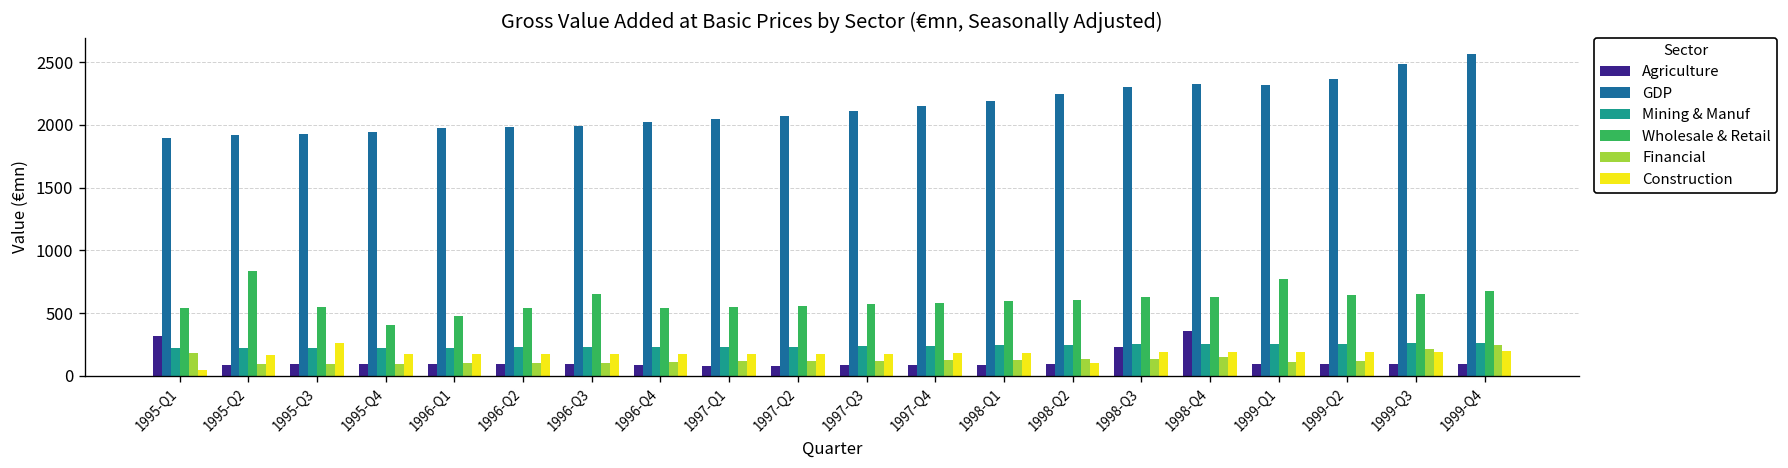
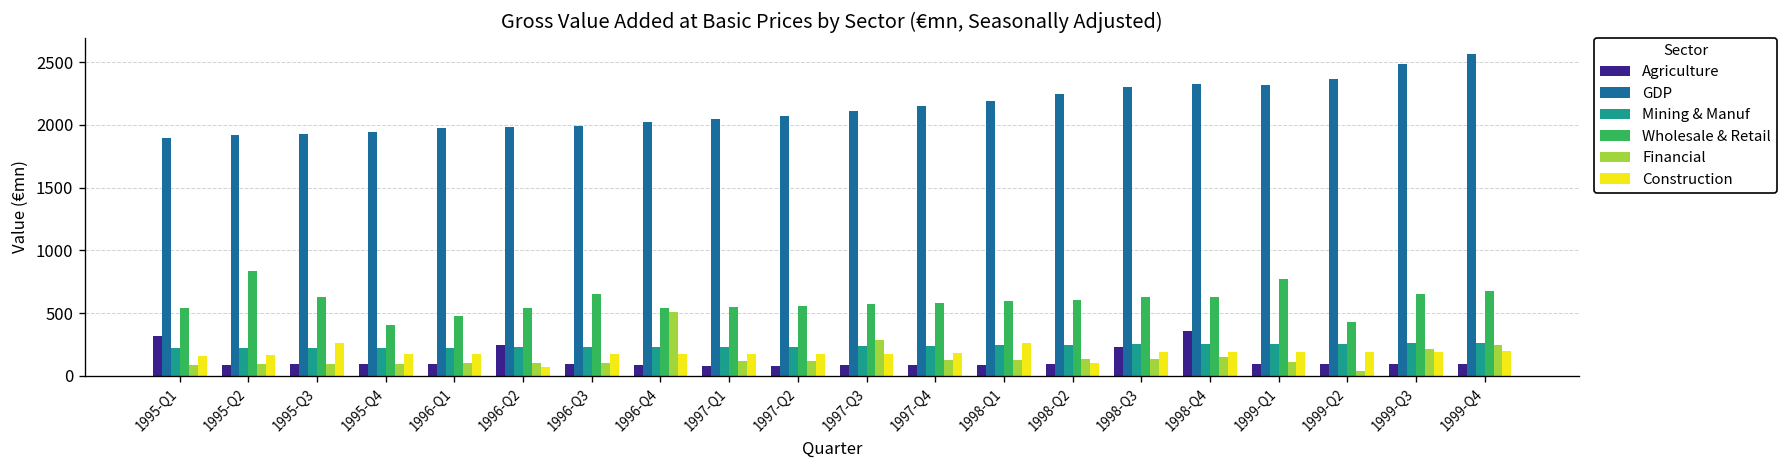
  {
    "Agriculture": {
      "1995-Q1": 320,
      "1995-Q2": 90,
      "1995-Q3": 90,
      "1995-Q4": 100,
      "1996-Q1": 90,
-     "1996-Q2": 90,
+     "1996-Q2": 250,
      "1996-Q3": 90,
      "1996-Q4": 90,
      "1997-Q1": 80,
      "1997-Q2": 80,
      "1997-Q3": 80,
      "1997-Q4": 80,
      "1998-Q1": 90,
      "1998-Q2": 100,
      "1998-Q3": 230,
      "1998-Q4": 360,
      "1999-Q1": 100,
      "1999-Q2": 90,
      "1999-Q3": 90,
      "1999-Q4": 100
    },
    "Wholesale & Retail": {
      "1995-Q1": 540,
      "1995-Q2": 830,
-     "1995-Q3": 550,
+     "1995-Q3": 630,
      "1995-Q4": 410,
      "1996-Q1": 480,
      "1996-Q2": 540,
      "1996-Q3": 650,
      "1996-Q4": 540,
      "1997-Q1": 540,
      "1997-Q2": 550,
      "1997-Q3": 570,
      "1997-Q4": 580,
      "1998-Q1": 600,
      "1998-Q2": 610,
      "1998-Q3": 630,
      "1998-Q4": 630,
      "1999-Q1": 770,
-     "1999-Q2": 640,
+     "1999-Q2": 430,
      "1999-Q3": 660,
      "1999-Q4": 670
    },
    "Financial": {
-     "1995-Q1": 180,
+     "1995-Q1": 90,
      "1995-Q2": 90,
      "1995-Q3": 90,
      "1995-Q4": 100,
      "1996-Q1": 100,
      "1996-Q2": 100,
      "1996-Q3": 100,
-     "1996-Q4": 110,
+     "1996-Q4": 510,
      "1997-Q1": 120,
      "1997-Q2": 120,
-     "1997-Q3": 120,
+     "1997-Q3": 280,
      "1997-Q4": 120,
      "1998-Q1": 130,
      "1998-Q2": 130,
      "1998-Q3": 130,
      "1998-Q4": 150,
      "1999-Q1": 110,
-     "1999-Q2": 120,
+     "1999-Q2": 40,
      "1999-Q3": 210,
      "1999-Q4": 250
    },
    "Construction": {
-     "1995-Q1": 50,
+     "1995-Q1": 160,
      "1995-Q2": 160,
      "1995-Q3": 260,
      "1995-Q4": 170,
      "1996-Q1": 170,
-     "1996-Q2": 170,
+     "1996-Q2": 70,
      "1996-Q3": 180,
      "1996-Q4": 180,
      "1997-Q1": 180,
      "1997-Q2": 180,
      "1997-Q3": 180,
      "1997-Q4": 180,
-     "1998-Q1": 180,
+     "1998-Q1": 260,
      "1998-Q2": 100,
      "1998-Q3": 190,
      "1998-Q4": 190,
      "1999-Q1": 190,
      "1999-Q2": 190,
      "1999-Q3": 190,
      "1999-Q4": 200
    }
  }
